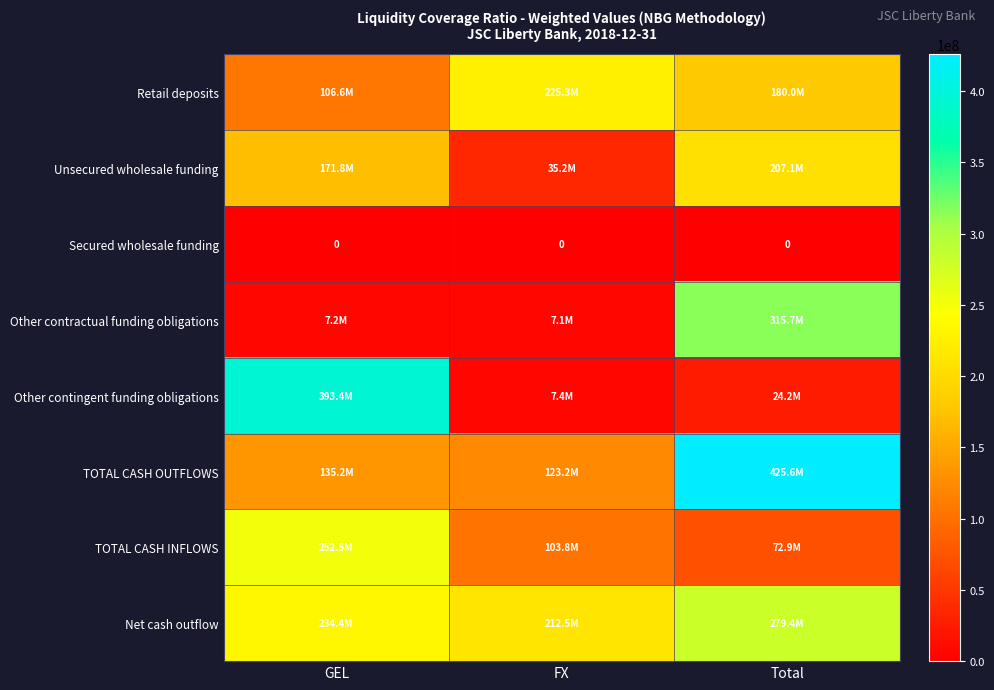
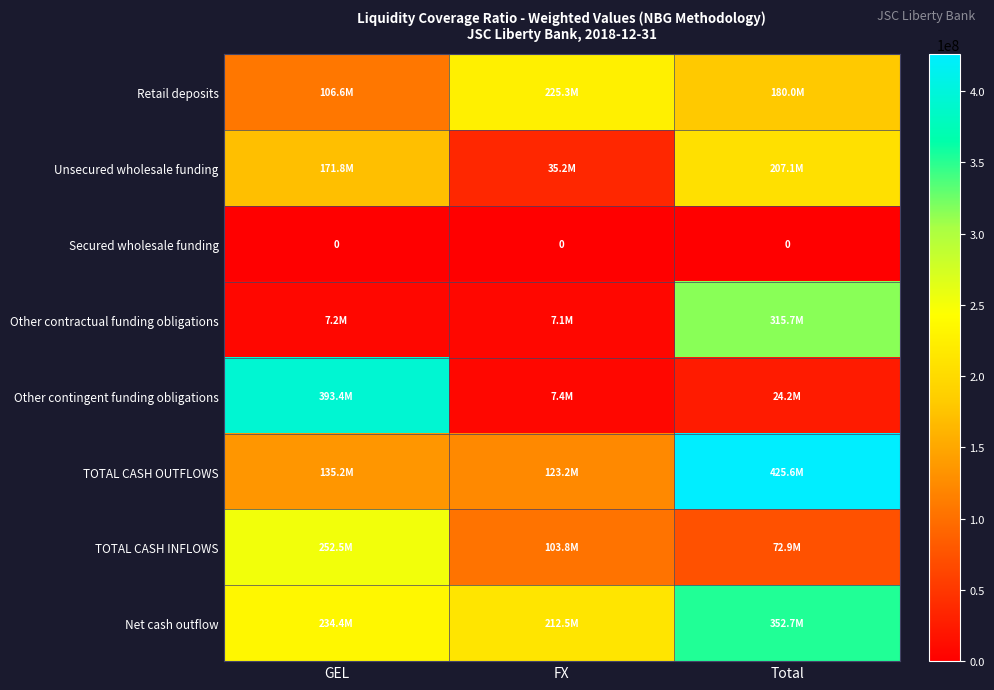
  {
    "Net cash outflow": {
-     "Total": "279.4M"
+     "Total": "352.7M"
    }
  }
